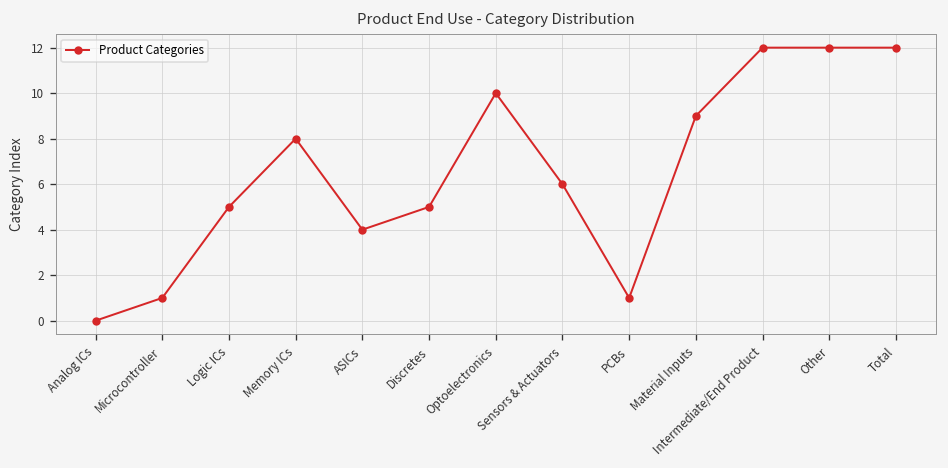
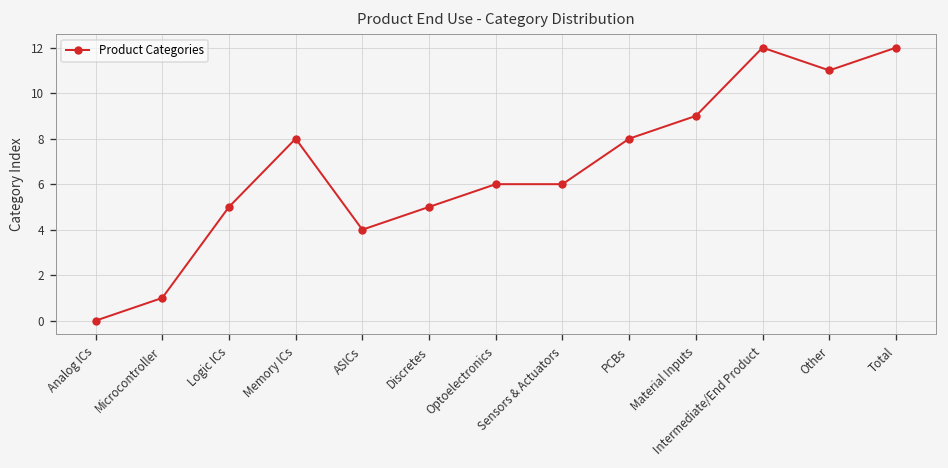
  {
    "Analog ICs": 0,
    "Microcontroller": 1,
    "Logic ICs": 5,
    "Memory ICs": 8,
    "ASICs": 4,
    "Discretes": 5,
-   "Optoelectronics": 10,
+   "Optoelectronics": 6,
    "Sensors & Actuators": 6,
-   "PCBs": 1,
+   "PCBs": 8,
    "Material Inputs": 9,
    "Intermediate/End Product": 12,
-   "Other": 12,
+   "Other": 11,
    "Total": 12
  }
